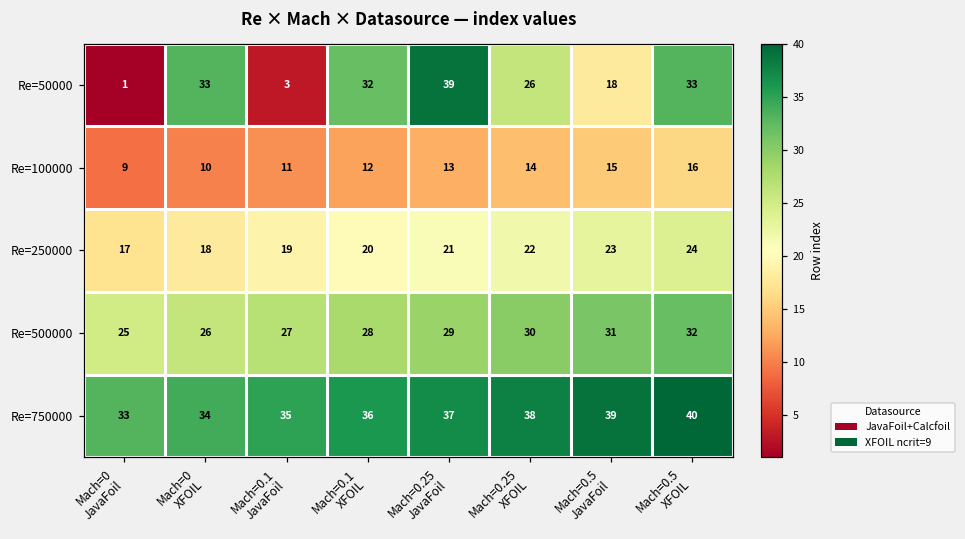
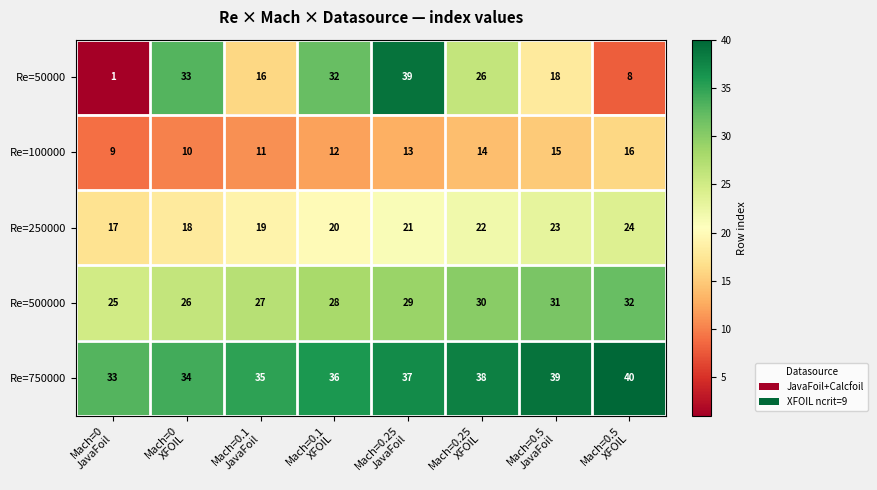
  {
    "Re=50000": {
      "Mach=0 JavaFoil": 1,
      "Mach=0 XFOIL": 33,
-     "Mach=0.1 JavaFoil": 3,
+     "Mach=0.1 JavaFoil": 16,
      "Mach=0.1 XFOIL": 32,
      "Mach=0.25 JavaFoil": 39,
      "Mach=0.25 XFOIL": 26,
      "Mach=0.5 JavaFoil": 18,
-     "Mach=0.5 XFOIL": 33
+     "Mach=0.5 XFOIL": 8
    },
    "Re=100000": {
      "Mach=0 JavaFoil": 9,
      "Mach=0 XFOIL": 10,
      "Mach=0.1 JavaFoil": 11,
      "Mach=0.1 XFOIL": 12,
      "Mach=0.25 JavaFoil": 13,
      "Mach=0.25 XFOIL": 14,
      "Mach=0.5 JavaFoil": 15,
      "Mach=0.5 XFOIL": 16
    },
    "Re=250000": {
      "Mach=0 JavaFoil": 17,
      "Mach=0 XFOIL": 18,
      "Mach=0.1 JavaFoil": 19,
      "Mach=0.1 XFOIL": 20,
      "Mach=0.25 JavaFoil": 21,
      "Mach=0.25 XFOIL": 22,
      "Mach=0.5 JavaFoil": 23,
      "Mach=0.5 XFOIL": 24
    },
    "Re=500000": {
      "Mach=0 JavaFoil": 25,
      "Mach=0 XFOIL": 26,
      "Mach=0.1 JavaFoil": 27,
      "Mach=0.1 XFOIL": 28,
      "Mach=0.25 JavaFoil": 29,
      "Mach=0.25 XFOIL": 30,
      "Mach=0.5 JavaFoil": 31,
      "Mach=0.5 XFOIL": 32
    },
    "Re=750000": {
      "Mach=0 JavaFoil": 33,
      "Mach=0 XFOIL": 34,
      "Mach=0.1 JavaFoil": 35,
      "Mach=0.1 XFOIL": 36,
      "Mach=0.25 JavaFoil": 37,
      "Mach=0.25 XFOIL": 38,
      "Mach=0.5 JavaFoil": 39,
      "Mach=0.5 XFOIL": 40
    }
  }
